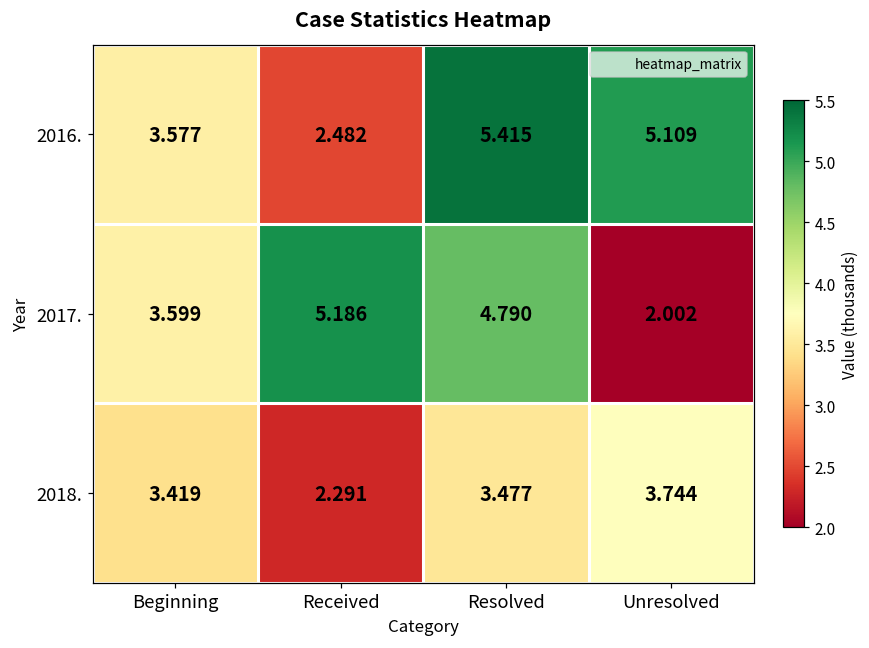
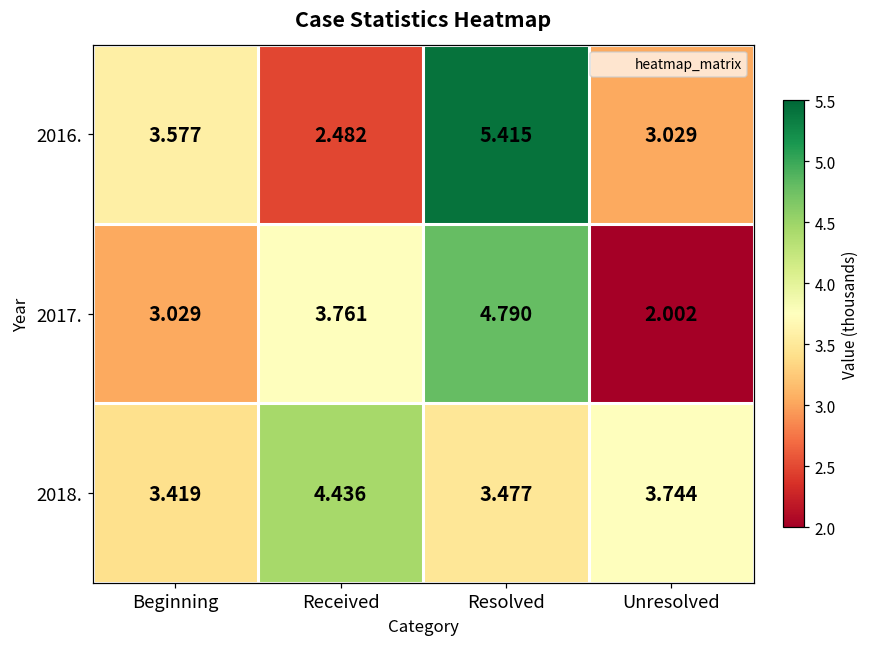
  {
    "2016.": {
      "Beginning": 3.577,
      "Received": 2.482,
      "Resolved": 5.415,
-     "Unresolved": 5.109
+     "Unresolved": 3.029
    },
    "2017.": {
-     "Beginning": 3.599,
-     "Received": 5.186,
+     "Beginning": 3.029,
+     "Received": 3.761,
      "Resolved": 4.790,
      "Unresolved": 2.002
    },
    "2018.": {
      "Beginning": 3.419,
-     "Received": 2.291,
+     "Received": 4.436,
      "Resolved": 3.477,
      "Unresolved": 3.744
    }
  }
